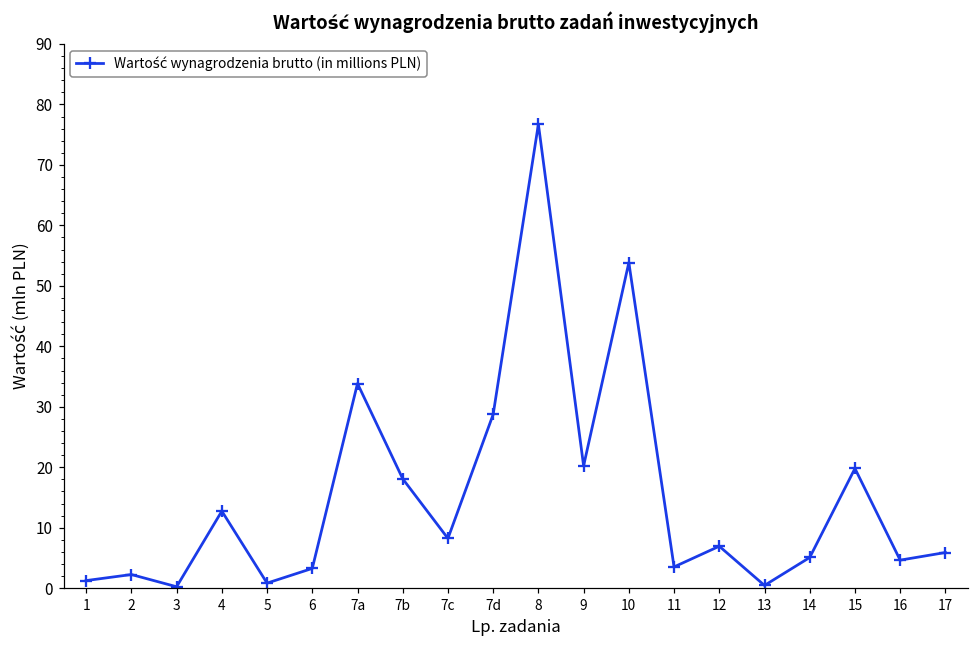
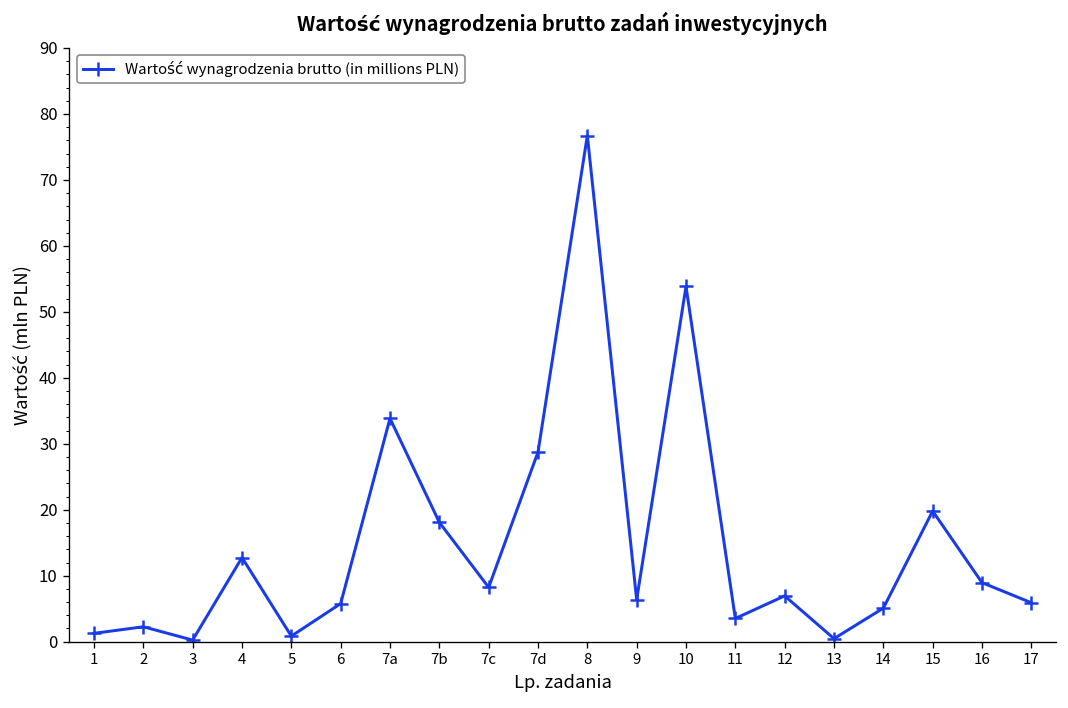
  {
    "1": 1,
    "2": 2,
    "3": 0,
    "4": 13,
    "5": 1,
-   "6": 3,
+   "6": 6,
    "7a": 34,
    "7b": 18,
    "7c": 8,
    "7d": 29,
    "8": 77,
-   "9": 20,
+   "9": 6,
    "10": 54,
    "11": 4,
    "12": 7,
    "13": 0,
    "14": 5,
    "15": 20,
-   "16": 5,
+   "16": 9,
    "17": 6
  }
